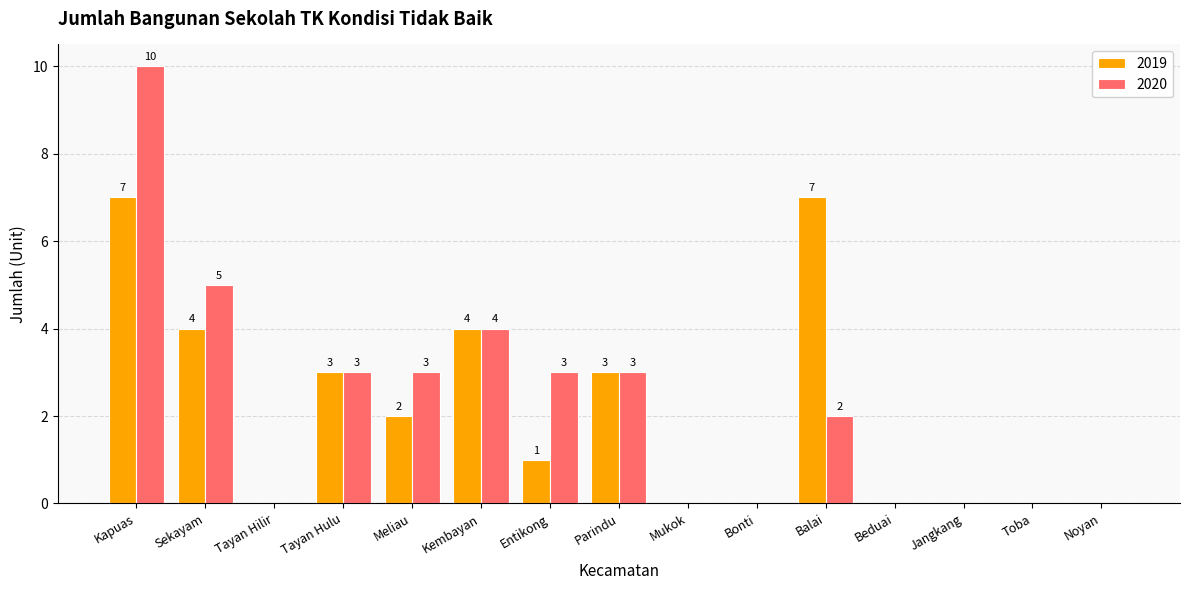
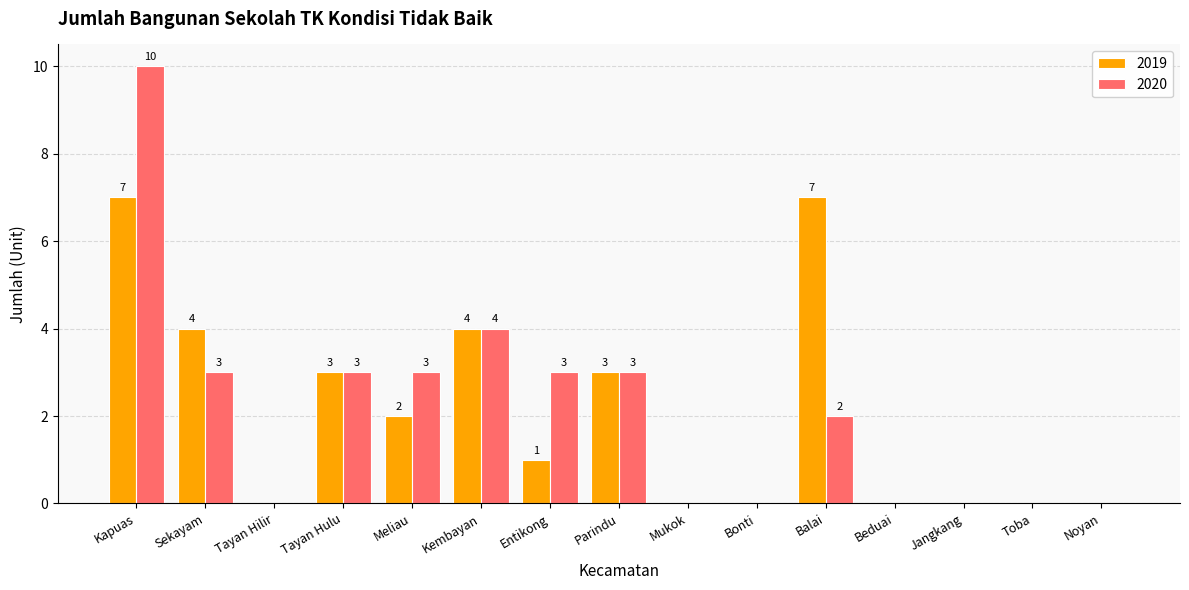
  {
    "2019": {
      "Kapuas": 7,
      "Sekayam": 4,
      "Tayan Hulu": 3,
      "Meliau": 2,
      "Kembayan": 4,
      "Entikong": 1,
      "Parindu": 3,
      "Balai": 7
    },
    "2020": {
      "Kapuas": 10,
-     "Sekayam": 5,
+     "Sekayam": 3,
      "Tayan Hulu": 3,
      "Meliau": 3,
      "Kembayan": 4,
      "Entikong": 3,
      "Parindu": 3,
      "Balai": 2
    }
  }
